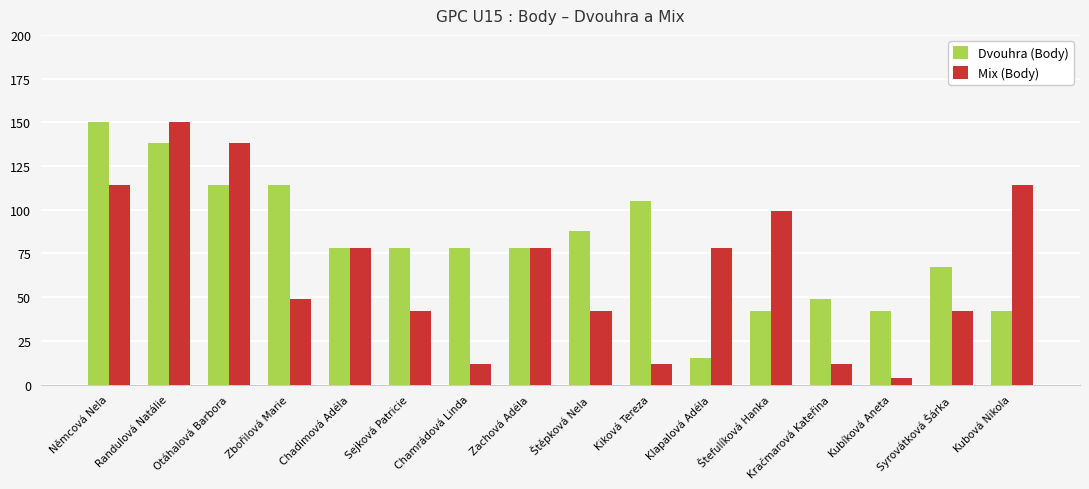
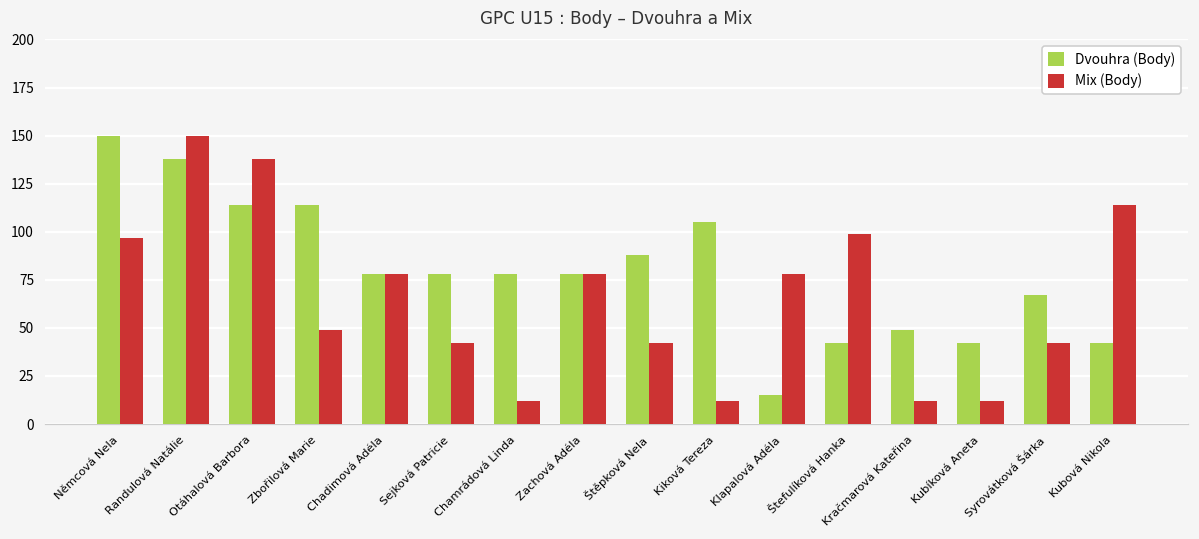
  {
    "Dvouhra (Body)": {
      "Němcová Nela": 150,
      "Randulová Natálie": 138,
      "Otáhalová Barbora": 114,
      "Zbořilová Marie": 114,
      "Chadimová Adéla": 78,
      "Sejková Patricie": 78,
      "Chamrádová Linda": 78,
      "Zachová Adéla": 78,
      "Štěpková Nela": 88,
      "Kiková Tereza": 105,
      "Klapalová Adéla": 15,
      "Štefulíková Hanka": 42,
      "Kračmarová Kateřina": 49,
      "Kubíková Aneta": 42,
      "Syrovátková Šárka": 67,
      "Kubová Nikola": 42
    },
    "Mix (Body)": {
-     "Němcová Nela": 114,
+     "Němcová Nela": 97,
      "Randulová Natálie": 150,
      "Otáhalová Barbora": 138,
      "Zbořilová Marie": 49,
      "Chadimová Adéla": 78,
      "Sejková Patricie": 42,
      "Chamrádová Linda": 12,
      "Zachová Adéla": 78,
      "Štěpková Nela": 42,
      "Kiková Tereza": 12,
      "Klapalová Adéla": 78,
      "Štefulíková Hanka": 99,
      "Kračmarová Kateřina": 12,
-     "Kubíková Aneta": 4,
+     "Kubíková Aneta": 12,
      "Syrovátková Šárka": 42,
      "Kubová Nikola": 114
    }
  }
